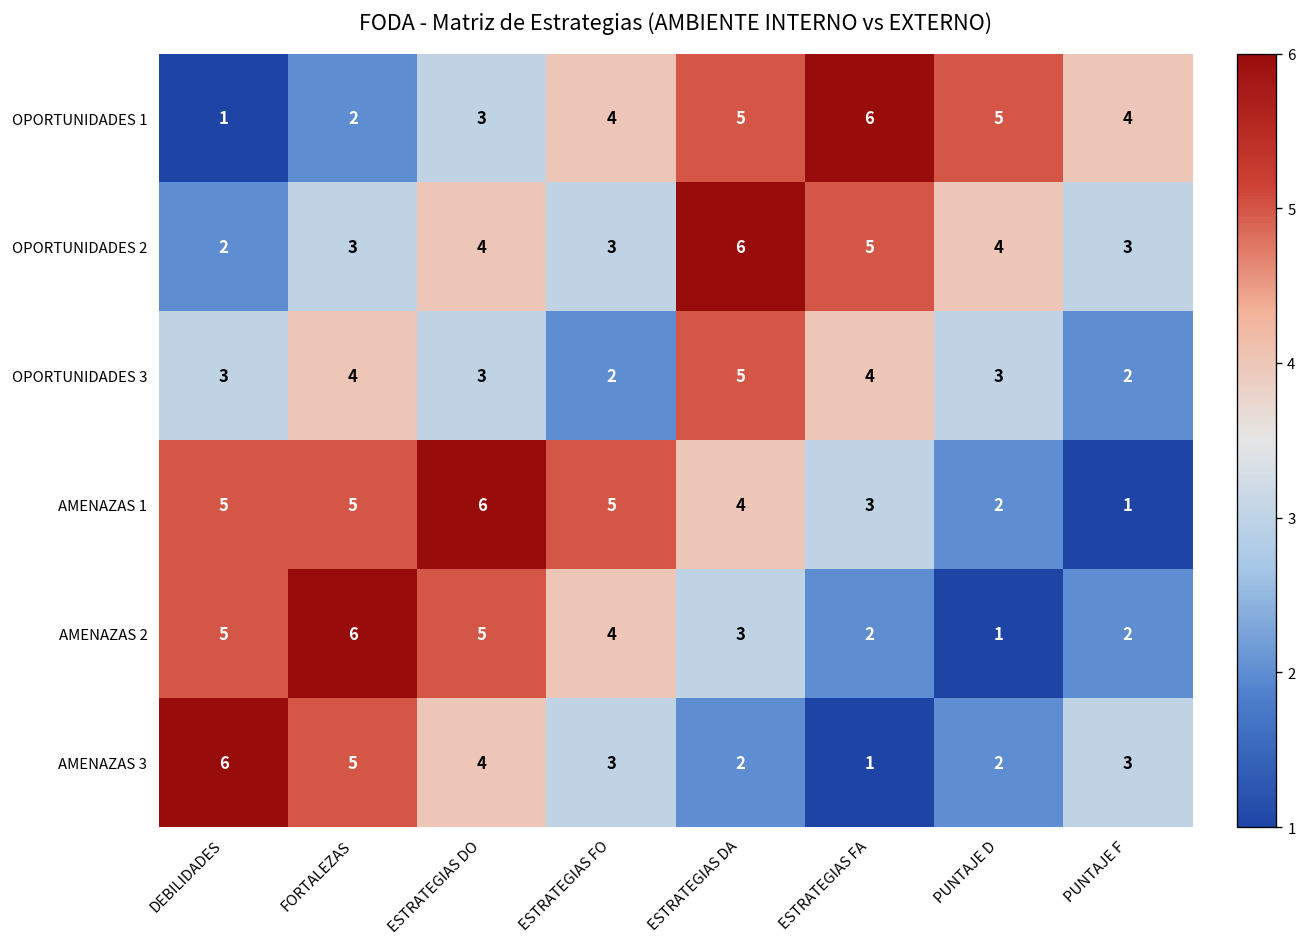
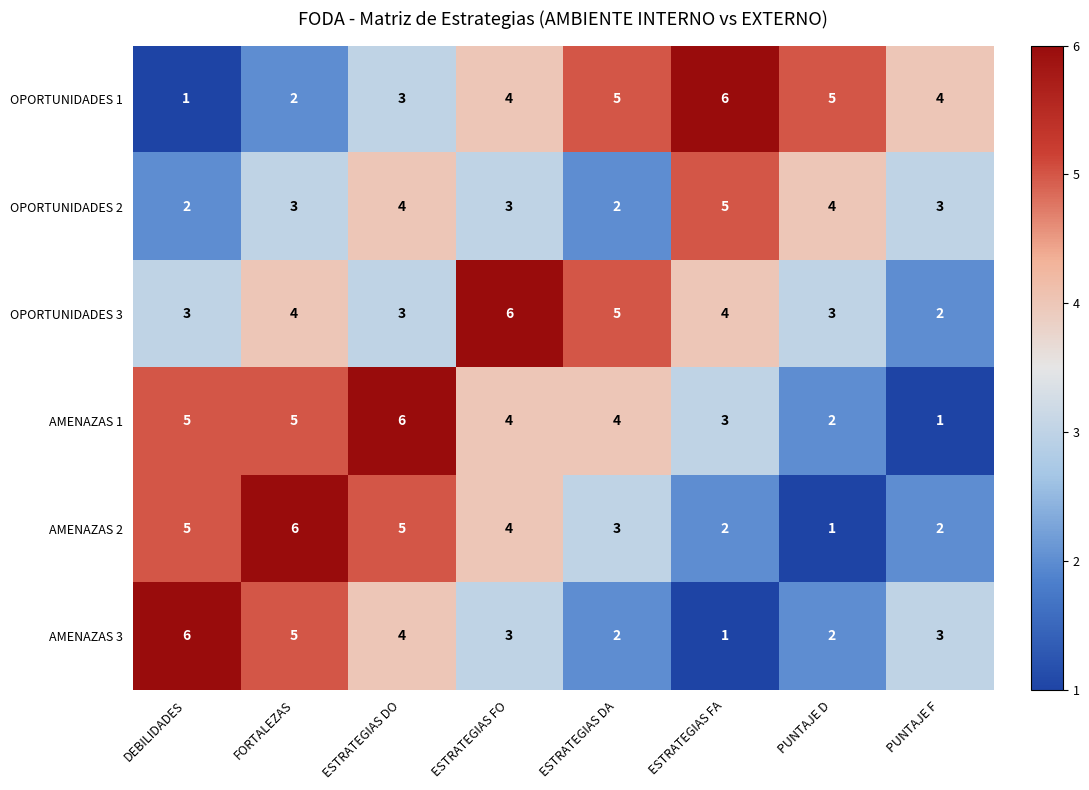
  {
    "OPORTUNIDADES 1": {
      "DEBILIDADES": 1,
      "FORTALEZAS": 2,
      "ESTRATEGIAS DO": 3,
      "ESTRATEGIAS FO": 4,
      "ESTRATEGIAS DA": 5,
      "ESTRATEGIAS FA": 6,
      "PUNTAJE D": 5,
      "PUNTAJE F": 4
    },
    "OPORTUNIDADES 2": {
      "DEBILIDADES": 2,
      "FORTALEZAS": 3,
      "ESTRATEGIAS DO": 4,
      "ESTRATEGIAS FO": 3,
-     "ESTRATEGIAS DA": 6,
+     "ESTRATEGIAS DA": 2,
      "ESTRATEGIAS FA": 5,
      "PUNTAJE D": 4,
      "PUNTAJE F": 3
    },
    "OPORTUNIDADES 3": {
      "DEBILIDADES": 3,
      "FORTALEZAS": 4,
      "ESTRATEGIAS DO": 3,
-     "ESTRATEGIAS FO": 2,
+     "ESTRATEGIAS FO": 6,
      "ESTRATEGIAS DA": 5,
      "ESTRATEGIAS FA": 4,
      "PUNTAJE D": 3,
      "PUNTAJE F": 2
    },
    "AMENAZAS 1": {
      "DEBILIDADES": 5,
      "FORTALEZAS": 5,
      "ESTRATEGIAS DO": 6,
-     "ESTRATEGIAS FO": 5,
+     "ESTRATEGIAS FO": 4,
      "ESTRATEGIAS DA": 4,
      "ESTRATEGIAS FA": 3,
      "PUNTAJE D": 2,
      "PUNTAJE F": 1
    },
    "AMENAZAS 2": {
      "DEBILIDADES": 5,
      "FORTALEZAS": 6,
      "ESTRATEGIAS DO": 5,
      "ESTRATEGIAS FO": 4,
      "ESTRATEGIAS DA": 3,
      "ESTRATEGIAS FA": 2,
      "PUNTAJE D": 1,
      "PUNTAJE F": 2
    },
    "AMENAZAS 3": {
      "DEBILIDADES": 6,
      "FORTALEZAS": 5,
      "ESTRATEGIAS DO": 4,
      "ESTRATEGIAS FO": 3,
      "ESTRATEGIAS DA": 2,
      "ESTRATEGIAS FA": 1,
      "PUNTAJE D": 2,
      "PUNTAJE F": 3
    }
  }
